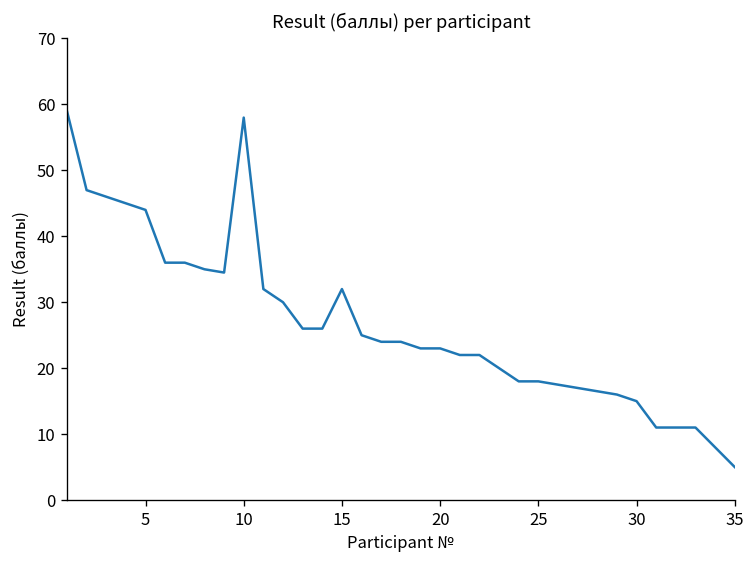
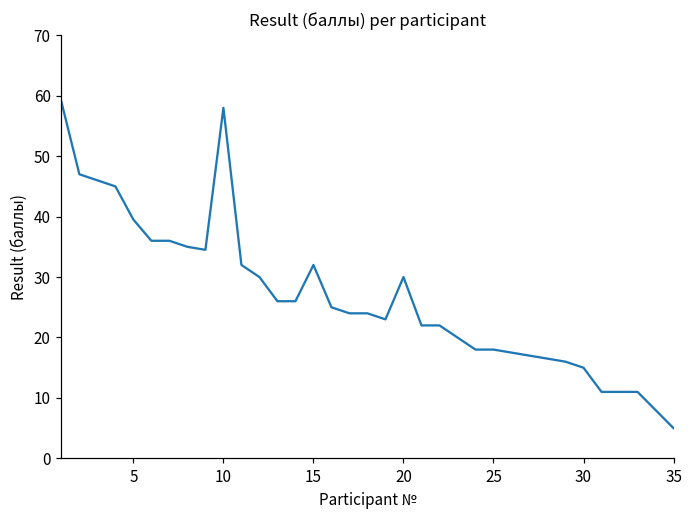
  {
-   "5": 44,
+   "5": 40,
    "10": 58,
    "15": 32,
-   "20": 23,
+   "20": 30,
    "25": 18,
    "30": 15,
    "35": 5
  }
